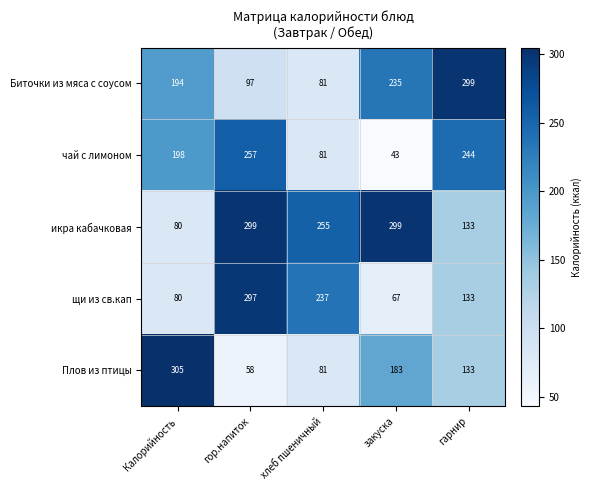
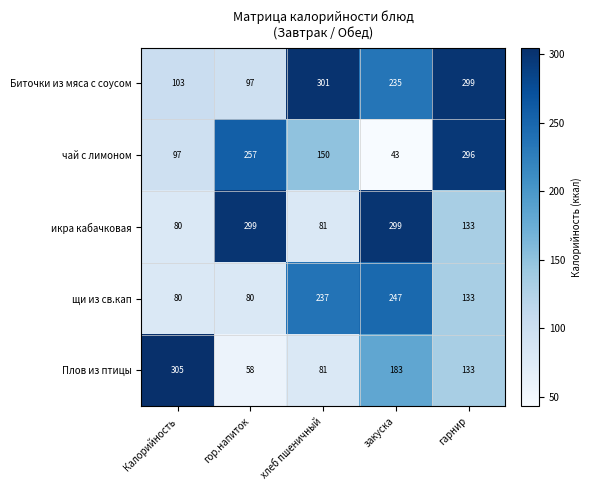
  {
    "Биточки из мяса с соусом": {
-     "Калорийность": 194,
+     "Калорийность": 103,
      "гор.напиток": 97,
-     "хлеб пшеничный": 81,
+     "хлеб пшеничный": 301,
      "закуска": 235,
      "гарнир": 299
    },
    "чай с лимоном": {
-     "Калорийность": 198,
+     "Калорийность": 97,
      "гор.напиток": 257,
-     "хлеб пшеничный": 81,
+     "хлеб пшеничный": 150,
      "закуска": 43,
-     "гарнир": 244
+     "гарнир": 296
    },
    "икра кабачковая": {
      "Калорийность": 80,
      "гор.напиток": 299,
-     "хлеб пшеничный": 255,
+     "хлеб пшеничный": 81,
      "закуска": 299,
      "гарнир": 133
    },
    "щи из св.кап": {
      "Калорийность": 80,
-     "гор.напиток": 297,
+     "гор.напиток": 80,
      "хлеб пшеничный": 237,
-     "закуска": 67,
+     "закуска": 247,
      "гарнир": 133
    },
    "Плов из птицы": {
      "Калорийность": 305,
      "гор.напиток": 58,
      "хлеб пшеничный": 81,
      "закуска": 183,
      "гарнир": 133
    }
  }
